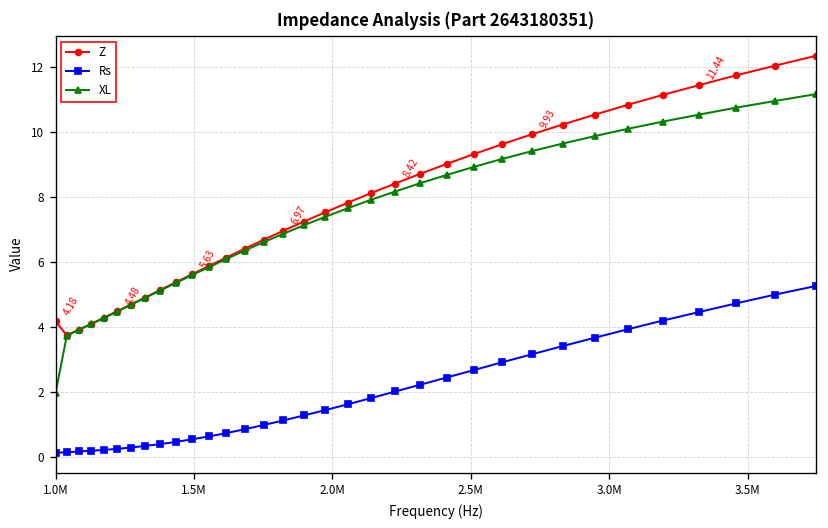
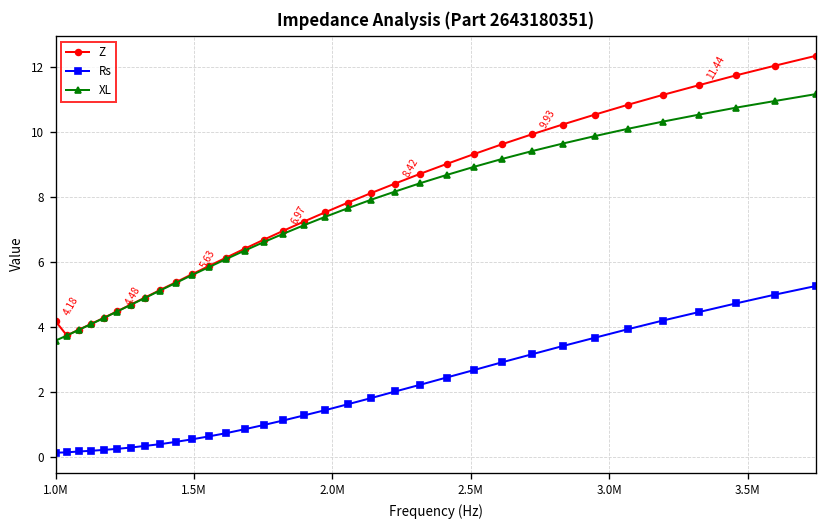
  {
    "Z": {
      "1.0M": 4.18
    },
    "Rs": {
      "1.0M": 0.1
    },
    "XL": {
-     "1.0M": 2.0
+     "1.0M": 3.6
    }
  }
